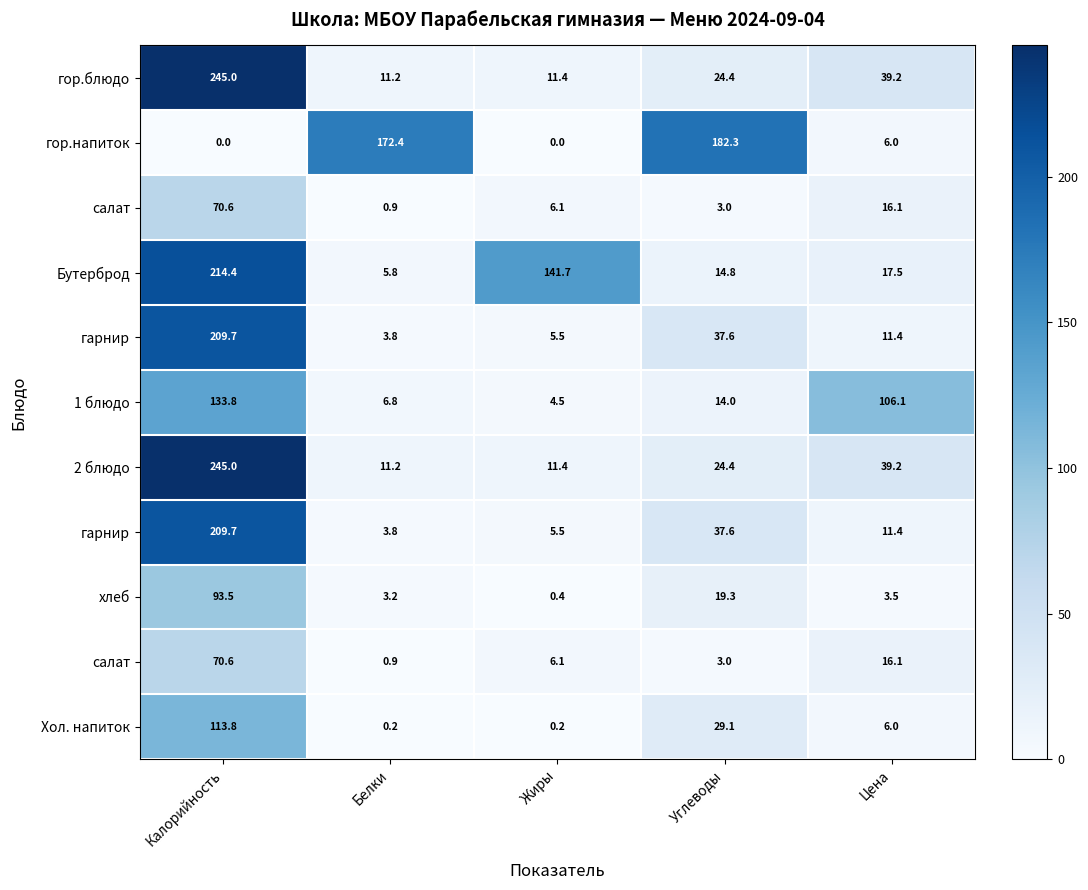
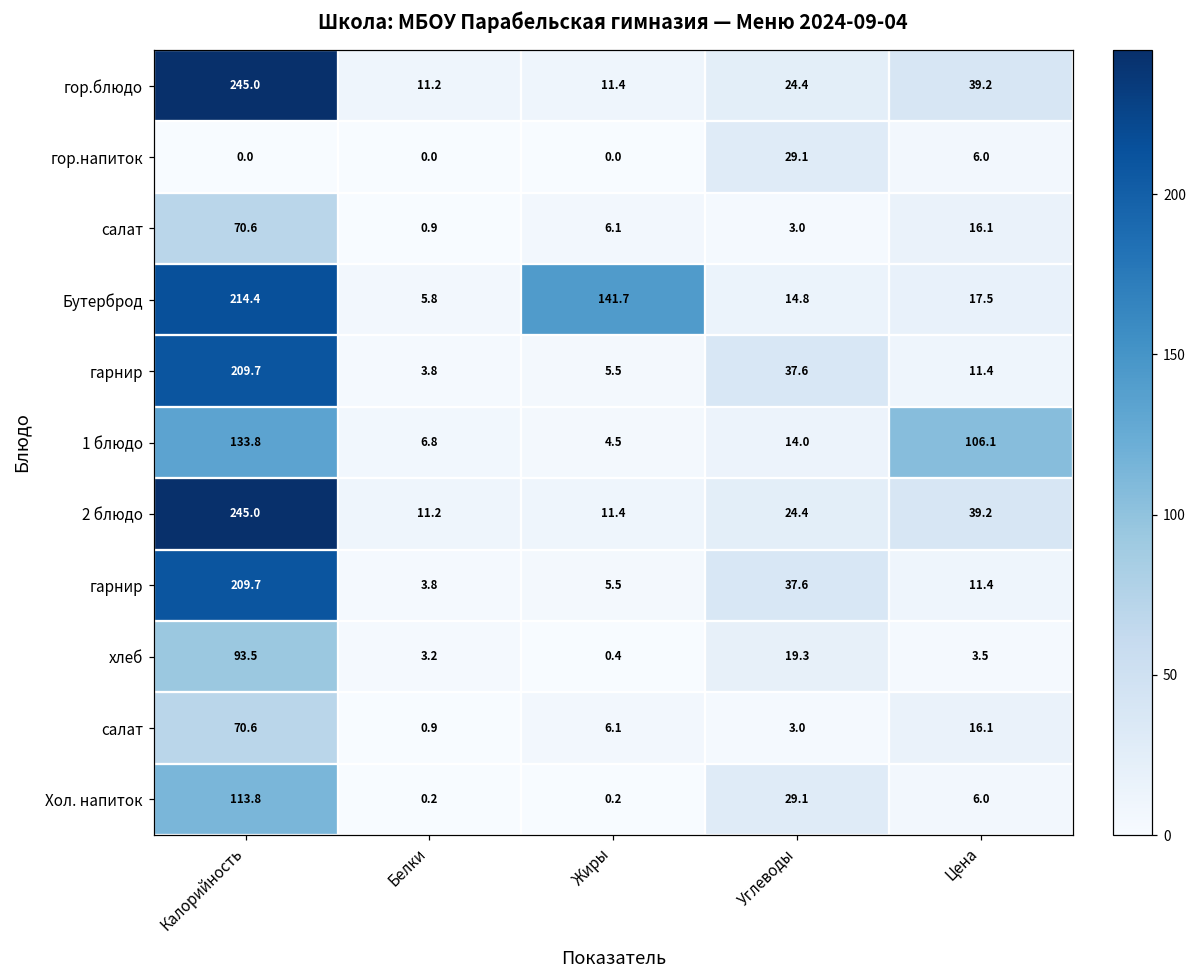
  {
    "гор.блюдо": {
      "Калорийность": 245.0,
      "Белки": 11.2,
      "Жиры": 11.4,
      "Углеводы": 24.4,
      "Цена": 39.2
    },
    "гор.напиток": {
      "Калорийность": 0.0,
-     "Белки": 172.4,
+     "Белки": 0.0,
      "Жиры": 0.0,
-     "Углеводы": 182.3,
+     "Углеводы": 29.1,
      "Цена": 6.0
    },
    "Бутерброд": {
      "Калорийность": 214.4,
      "Белки": 5.8,
      "Жиры": 141.7,
      "Углеводы": 14.8,
      "Цена": 17.5
    },
    "1 блюдо": {
      "Калорийность": 133.8,
      "Белки": 6.8,
      "Жиры": 4.5,
      "Углеводы": 14.0,
      "Цена": 106.1
    },
    "2 блюдо": {
      "Калорийность": 245.0,
      "Белки": 11.2,
      "Жиры": 11.4,
      "Углеводы": 24.4,
      "Цена": 39.2
    },
    "хлеб": {
      "Калорийность": 93.5,
      "Белки": 3.2,
      "Жиры": 0.4,
      "Углеводы": 19.3,
      "Цена": 3.5
    },
    "Хол. напиток": {
      "Калорийность": 113.8,
      "Белки": 0.2,
      "Жиры": 0.2,
      "Углеводы": 29.1,
      "Цена": 6.0
    }
  }
